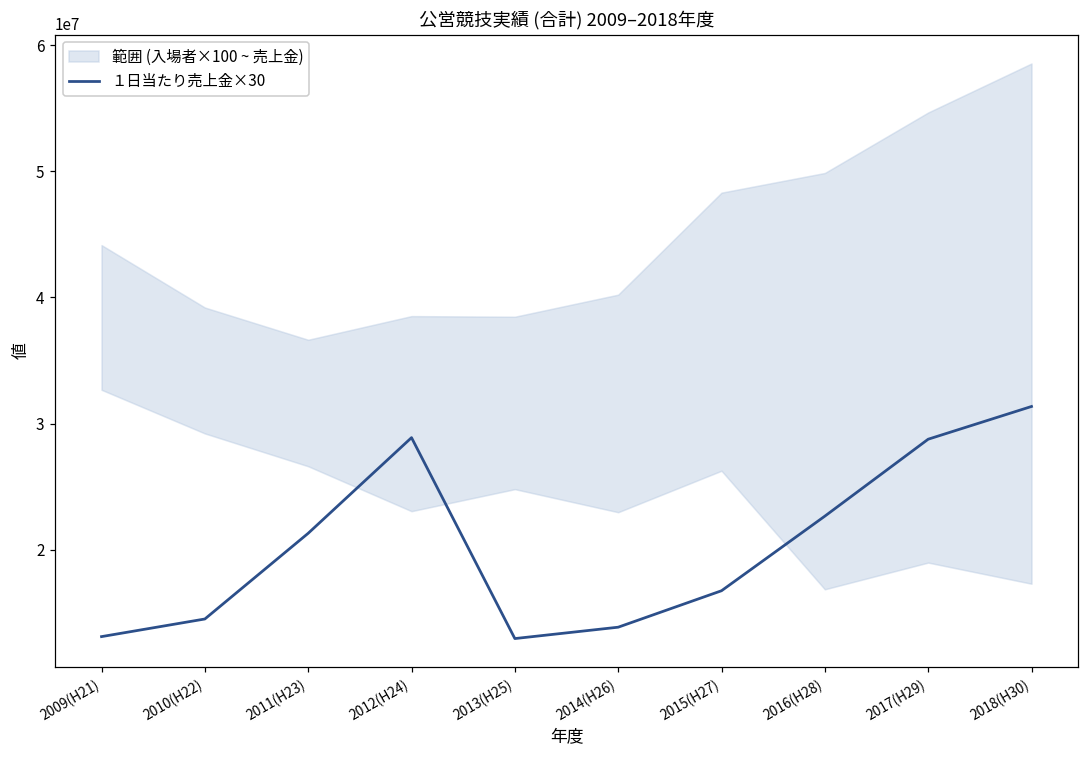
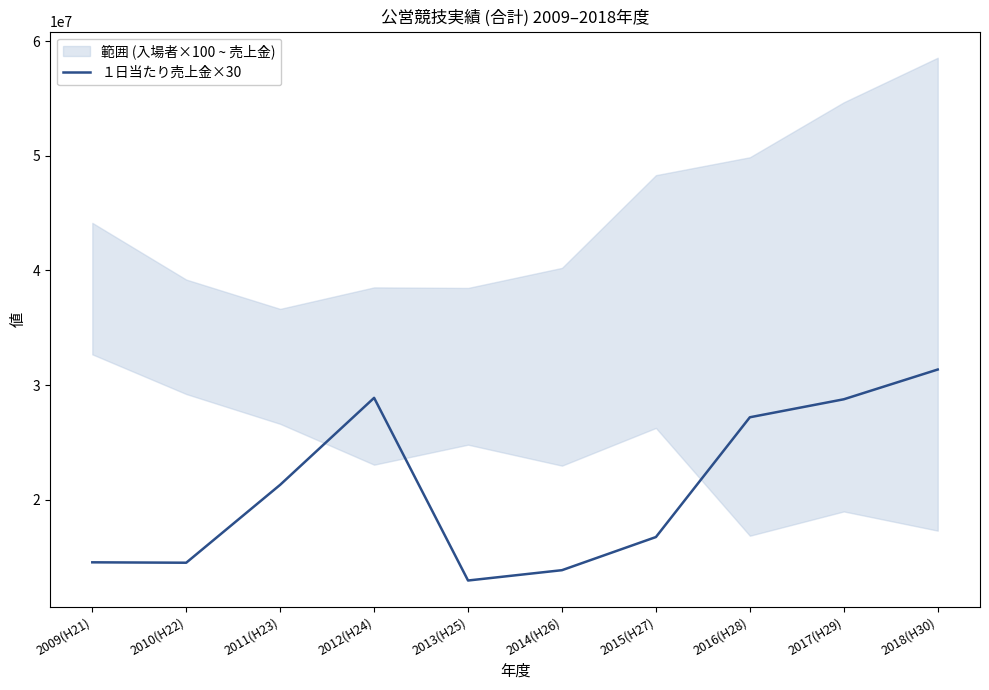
  {
    "１日当たり売上金×30": {
-     "2009(H21)": 13100000,
+     "2009(H21)": 14600000,
      "2010(H22)": 14500000,
      "2011(H23)": 21300000,
      "2012(H24)": 28900000,
      "2013(H25)": 13000000,
      "2014(H26)": 13900000,
      "2015(H27)": 16800000,
-     "2016(H28)": 22700000,
+     "2016(H28)": 27200000,
      "2017(H29)": 28800000,
      "2018(H30)": 31400000
    }
  }
